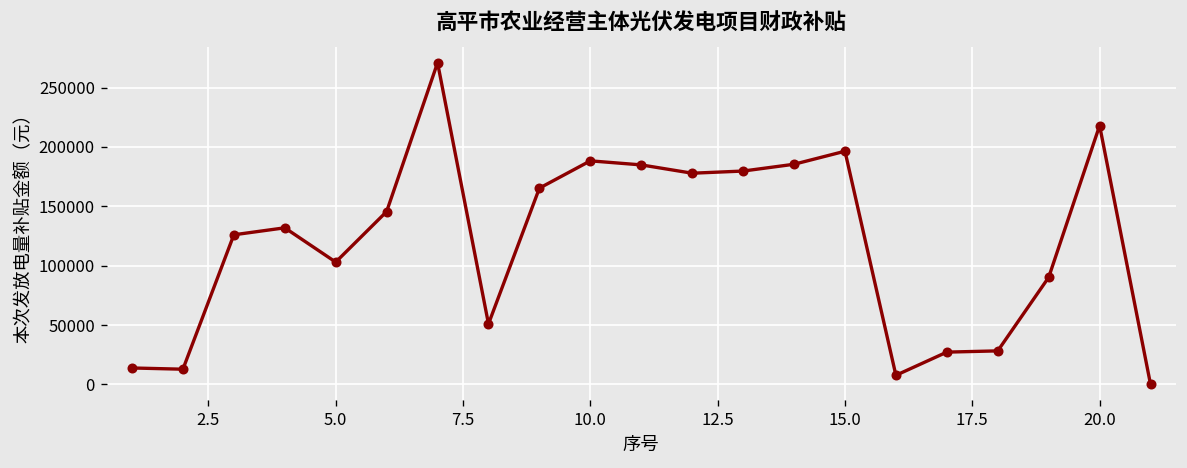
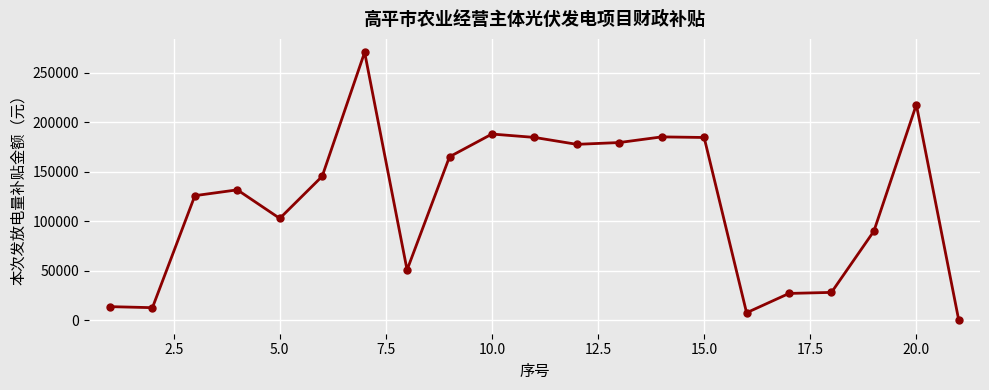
  {
    "5.0": 100000,
    "10.0": 190000,
-   "15.0": 200000,
+   "15.0": 180000,
    "20.0": 220000
  }
